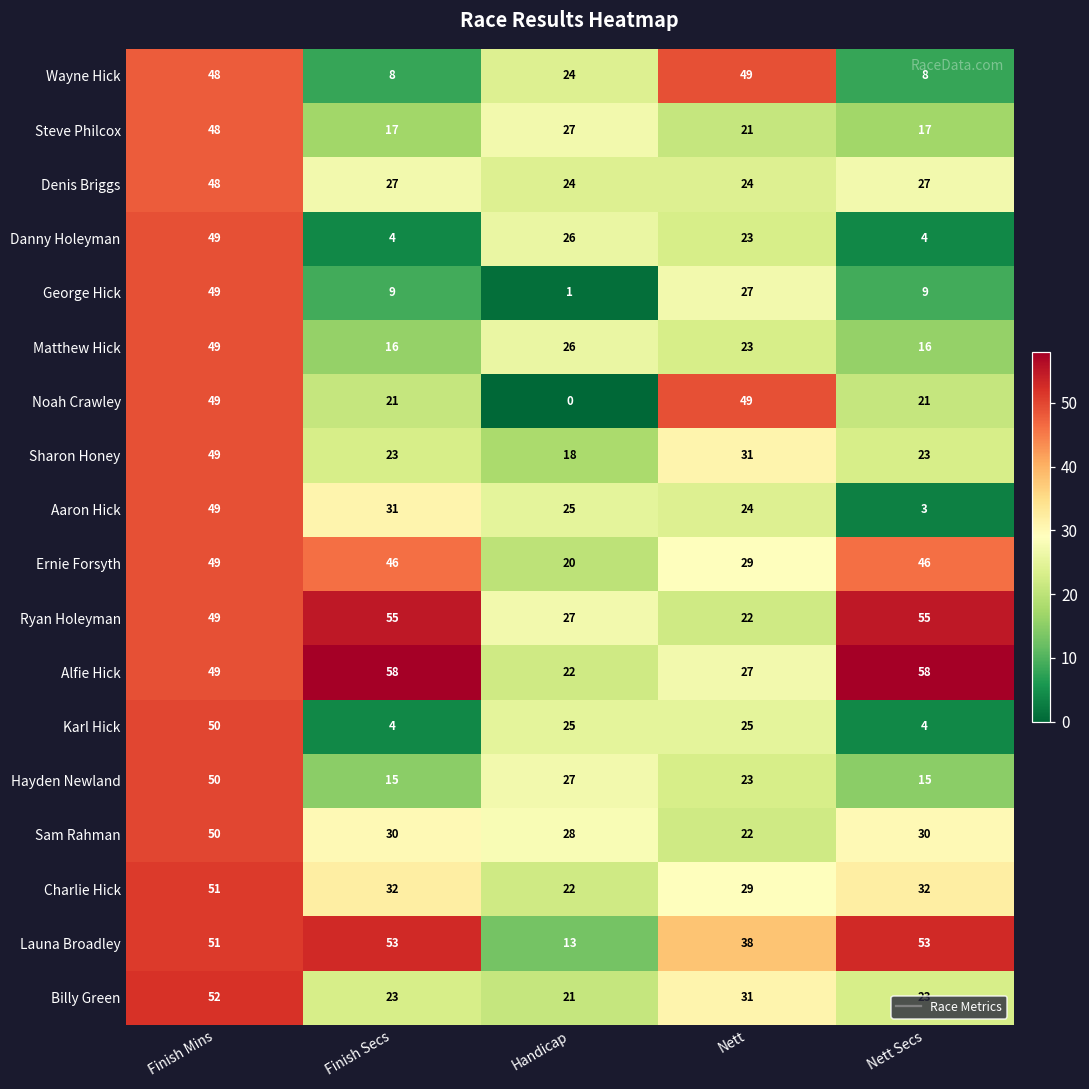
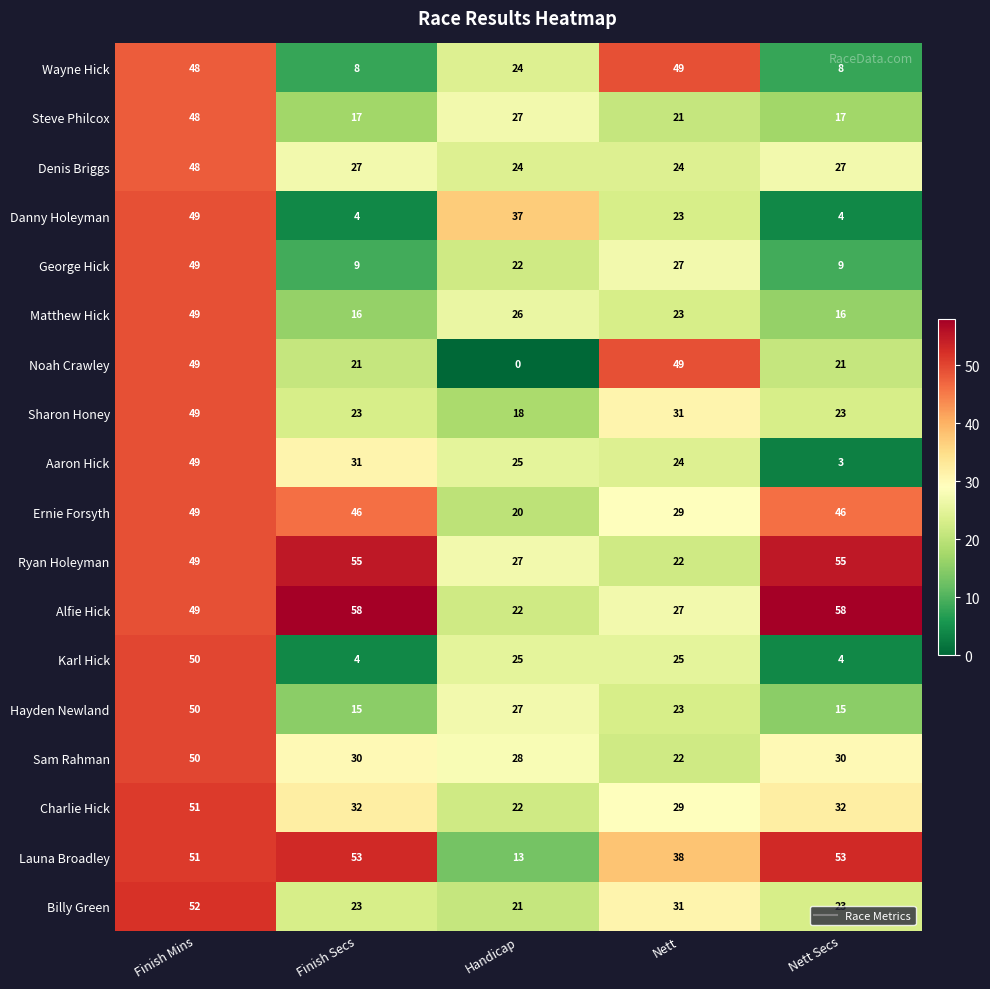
  {
    "Wayne Hick": {
      "Finish Mins": 48,
      "Finish Secs": 8,
      "Handicap": 24,
      "Nett": 49
    },
    "Steve Philcox": {
      "Finish Mins": 48,
      "Finish Secs": 17,
      "Handicap": 27,
      "Nett": 21,
      "Nett Secs": 17
    },
    "Denis Briggs": {
      "Finish Mins": 48,
      "Finish Secs": 27,
      "Handicap": 24,
      "Nett": 24,
      "Nett Secs": 27
    },
    "Danny Holeyman": {
      "Finish Mins": 49,
      "Finish Secs": 4,
-     "Handicap": 26,
+     "Handicap": 37,
      "Nett": 23,
      "Nett Secs": 4
    },
    "George Hick": {
      "Finish Mins": 49,
      "Finish Secs": 9,
-     "Handicap": 1,
+     "Handicap": 22,
      "Nett": 27,
      "Nett Secs": 9
    },
    "Matthew Hick": {
      "Finish Mins": 49,
      "Finish Secs": 16,
      "Handicap": 26,
      "Nett": 23,
      "Nett Secs": 16
    },
    "Noah Crawley": {
      "Finish Mins": 49,
      "Finish Secs": 21,
      "Handicap": 0,
      "Nett": 49,
      "Nett Secs": 21
    },
    "Sharon Honey": {
      "Finish Mins": 49,
      "Finish Secs": 23,
      "Handicap": 18,
      "Nett": 31,
      "Nett Secs": 23
    },
    "Aaron Hick": {
      "Finish Mins": 49,
      "Finish Secs": 31,
      "Handicap": 25,
      "Nett": 24,
      "Nett Secs": 3
    },
    "Ernie Forsyth": {
      "Finish Mins": 49,
      "Finish Secs": 46,
      "Handicap": 20,
      "Nett": 29,
      "Nett Secs": 46
    },
    "Ryan Holeyman": {
      "Finish Mins": 49,
      "Finish Secs": 55,
      "Handicap": 27,
      "Nett": 22,
      "Nett Secs": 55
    },
    "Alfie Hick": {
      "Finish Mins": 49,
      "Finish Secs": 58,
      "Handicap": 22,
      "Nett": 27,
      "Nett Secs": 58
    },
    "Karl Hick": {
      "Finish Mins": 50,
      "Finish Secs": 4,
      "Handicap": 25,
      "Nett": 25,
      "Nett Secs": 4
    },
    "Hayden Newland": {
      "Finish Mins": 50,
      "Finish Secs": 15,
      "Handicap": 27,
      "Nett": 23,
      "Nett Secs": 15
    },
    "Sam Rahman": {
      "Finish Mins": 50,
      "Finish Secs": 30,
      "Handicap": 28,
      "Nett": 22,
      "Nett Secs": 30
    },
    "Charlie Hick": {
      "Finish Mins": 51,
      "Finish Secs": 32,
      "Handicap": 22,
      "Nett": 29,
      "Nett Secs": 32
    },
    "Launa Broadley": {
      "Finish Mins": 51,
      "Finish Secs": 53,
      "Handicap": 13,
      "Nett": 38,
      "Nett Secs": 53
    },
    "Billy Green": {
      "Finish Mins": 52,
      "Finish Secs": 23,
      "Handicap": 21,
      "Nett": 31
    }
  }
